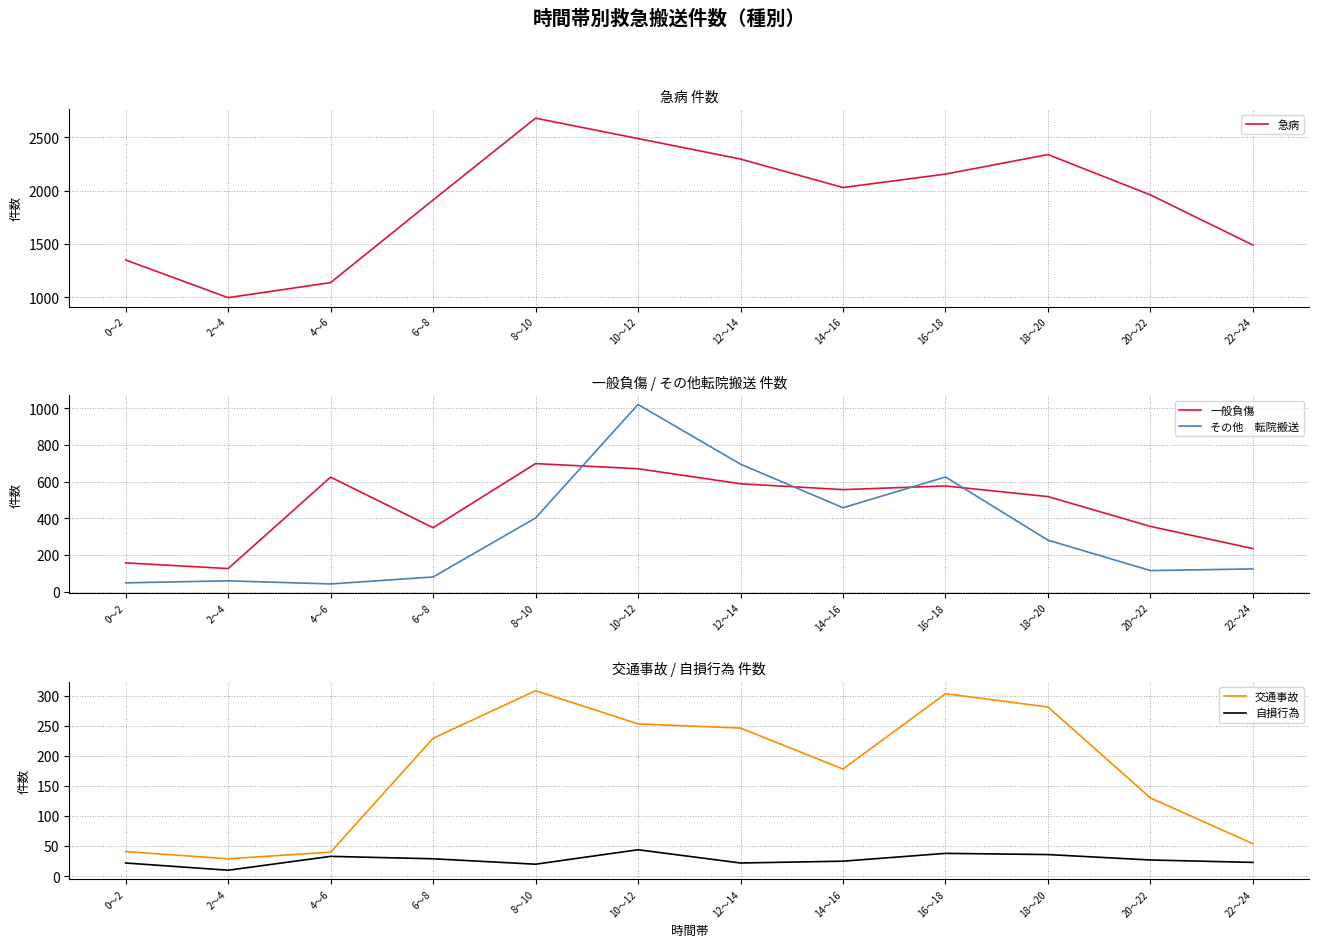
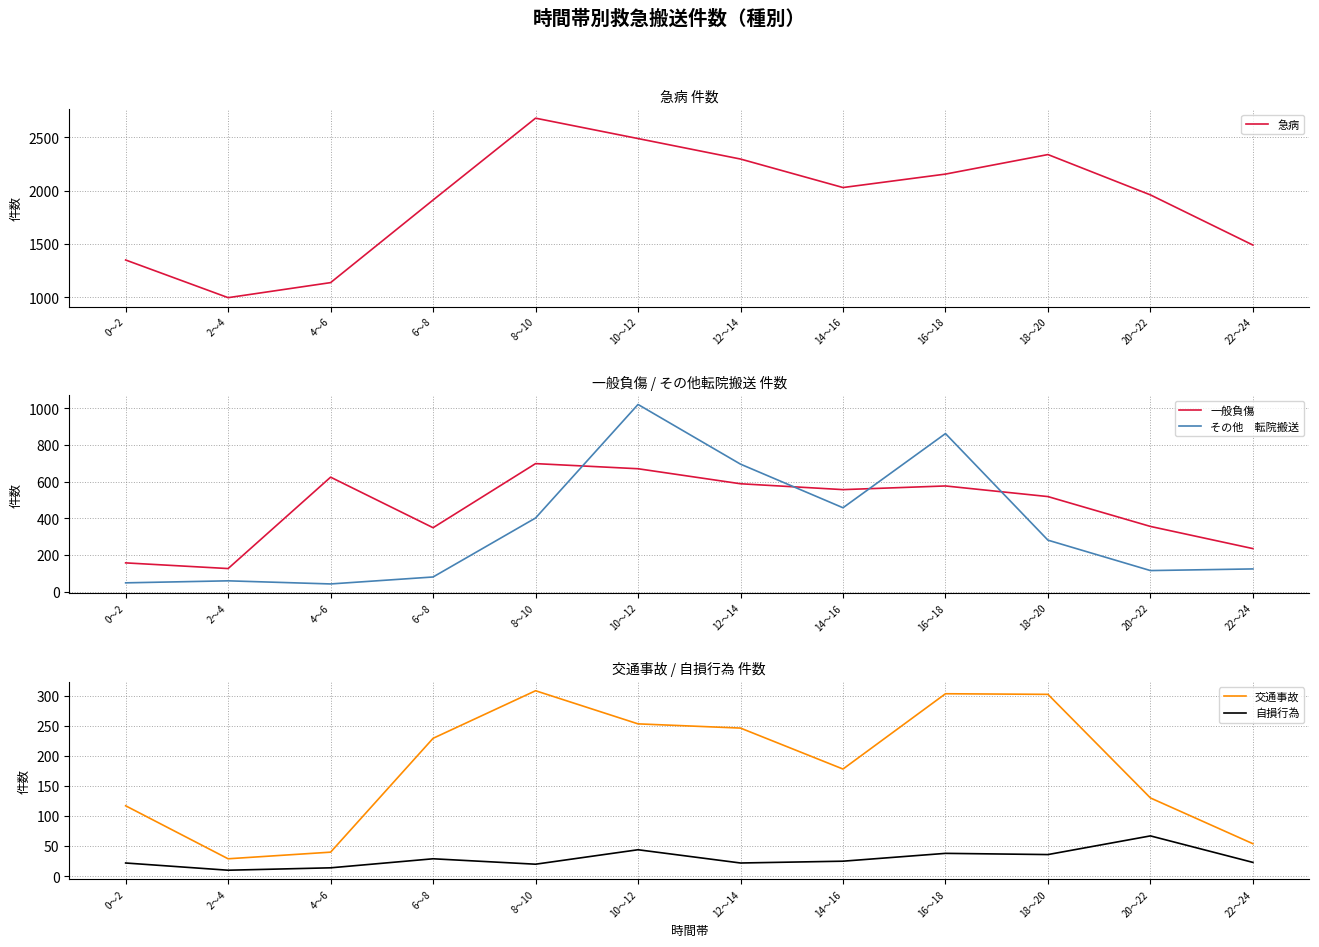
  {
    "急病 件数": {
      "0～2": 1350,
      "2～4": 1000,
      "4～6": 1140,
      "6～8": 1910,
      "8～10": 2680,
      "10～12": 2490,
      "12～14": 2300,
      "14～16": 2030,
      "16～18": 2160,
      "18～20": 2340,
      "20～22": 1960,
      "22～24": 1490
    },
    "一般負傷 / その他転院搬送 件数": {
      "一般負傷": {
        "0～2": 160,
        "2～4": 130,
        "4～6": 630,
        "6～8": 350,
        "8～10": 700,
        "10～12": 670,
        "12～14": 590,
        "14～16": 560,
        "16～18": 580,
        "18～20": 520,
        "20～22": 360,
        "22～24": 240
      },
      "その他 転院搬送": {
        "0～2": 50,
        "2～4": 60,
        "4～6": 40,
        "6～8": 80,
        "8～10": 400,
        "10～12": 1020,
        "12～14": 700,
        "14～16": 460,
-       "16～18": 630,
+       "16～18": 860,
        "18～20": 280,
        "20～22": 120,
        "22～24": 120
      }
    },
    "交通事故 / 自損行為 件数": {
      "交通事故": {
-       "0～2": 40,
+       "0～2": 120,
        "2～4": 30,
        "4～6": 40,
        "6～8": 230,
        "8～10": 310,
        "10～12": 250,
        "12～14": 250,
        "14～16": 180,
        "16～18": 300,
-       "18～20": 280,
+       "18～20": 300,
        "20～22": 130,
        "22～24": 50
      },
      "自損行為": {
        "0～2": 20,
        "2～4": 10,
-       "4～6": 30,
+       "4～6": 10,
        "6～8": 30,
        "8～10": 20,
        "10～12": 40,
        "12～14": 20,
        "14～16": 30,
        "16～18": 40,
        "18～20": 40,
-       "20～22": 30,
+       "20～22": 70,
        "22～24": 20
      }
    }
  }
